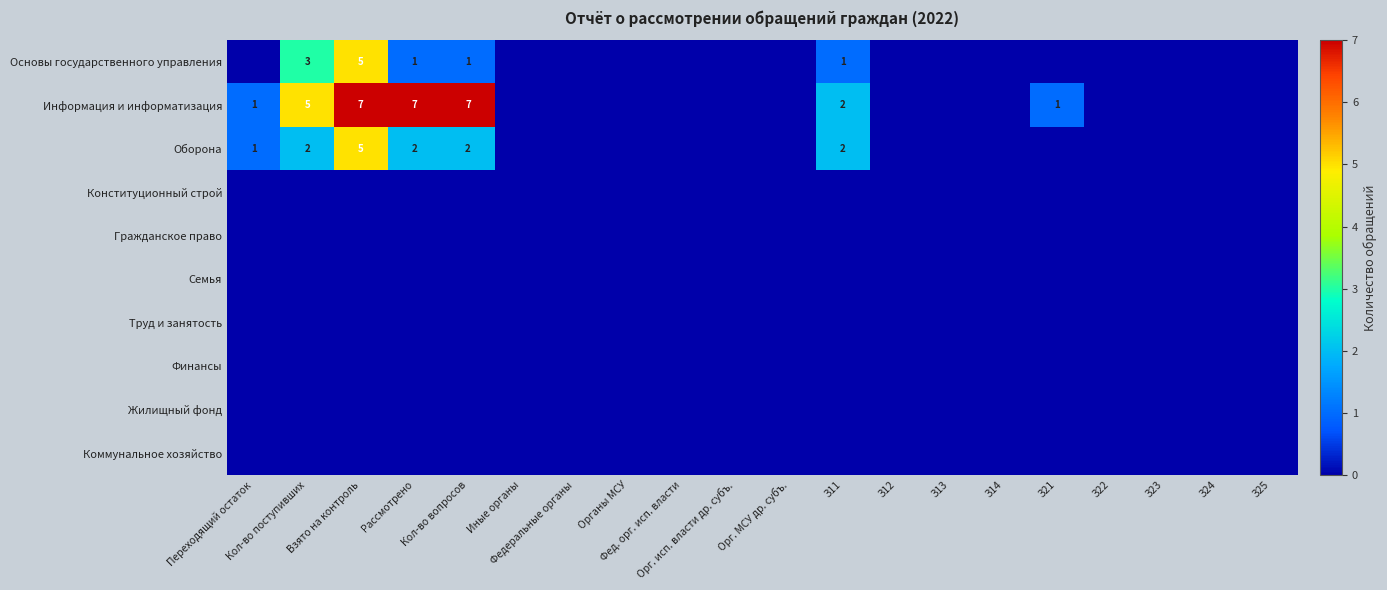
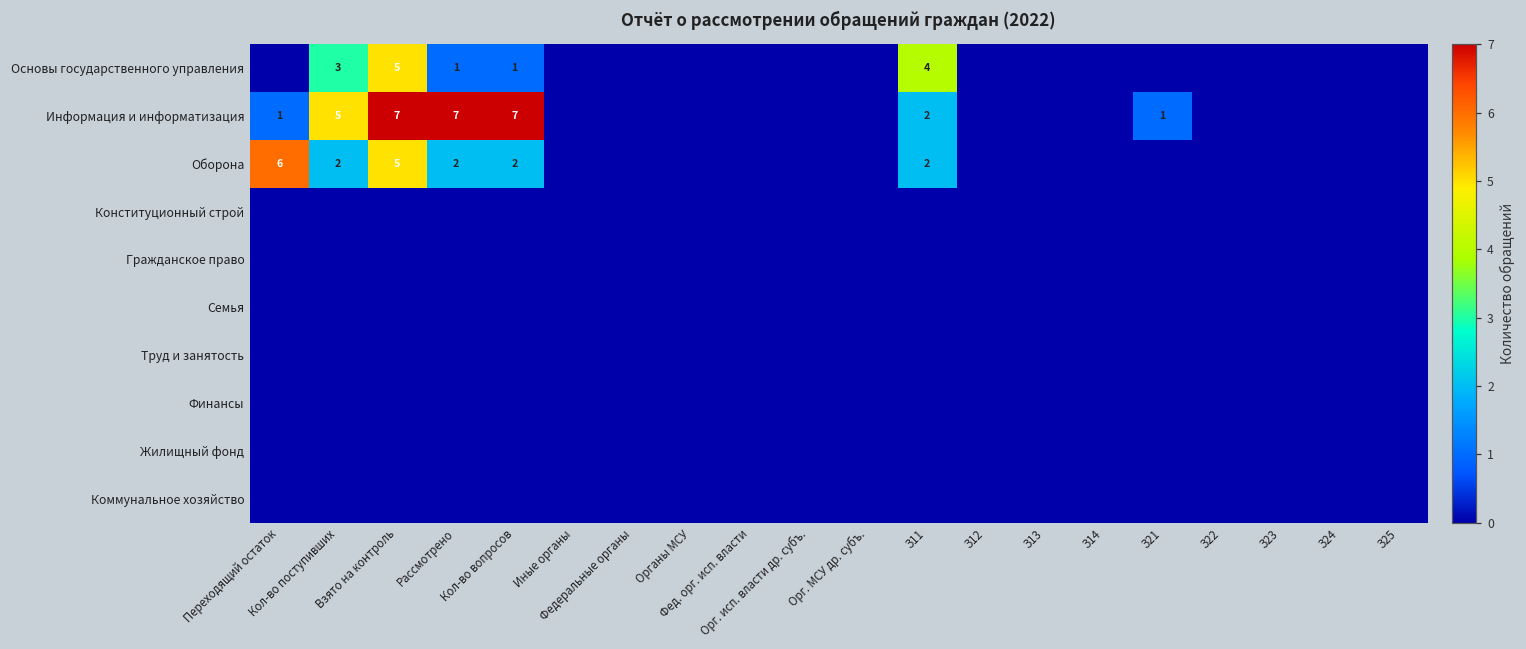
  {
    "Основы государственного управления": {
      "Кол-во поступивших": 3,
      "Взято на контроль": 5,
      "Рассмотрено": 1,
      "Кол-во вопросов": 1,
-     "З11": 1
+     "З11": 4
    },
    "Информация и информатизация": {
      "Переходящий остаток": 1,
      "Кол-во поступивших": 5,
      "Взято на контроль": 7,
      "Рассмотрено": 7,
      "Кол-во вопросов": 7,
      "З11": 2,
      "З21": 1
    },
    "Оборона": {
-     "Переходящий остаток": 1,
+     "Переходящий остаток": 6,
      "Кол-во поступивших": 2,
      "Взято на контроль": 5,
      "Рассмотрено": 2,
      "Кол-во вопросов": 2,
      "З11": 2
    }
  }
